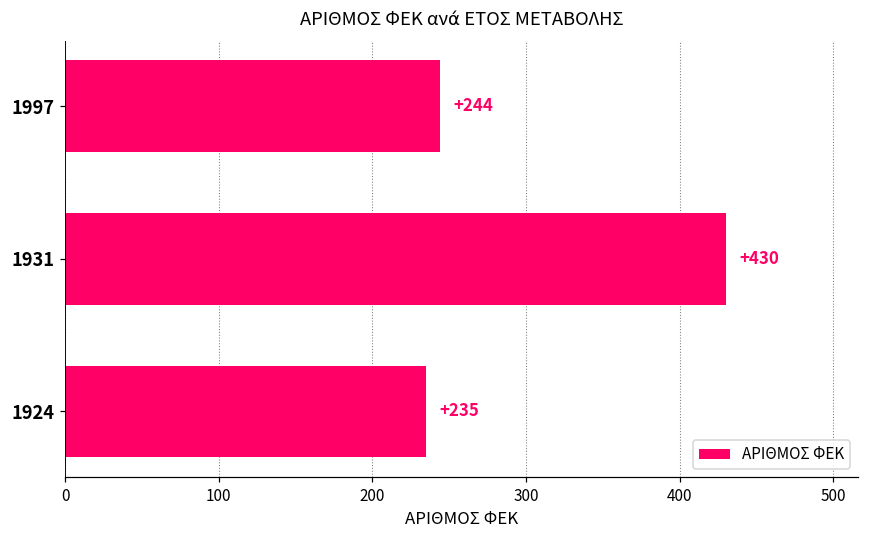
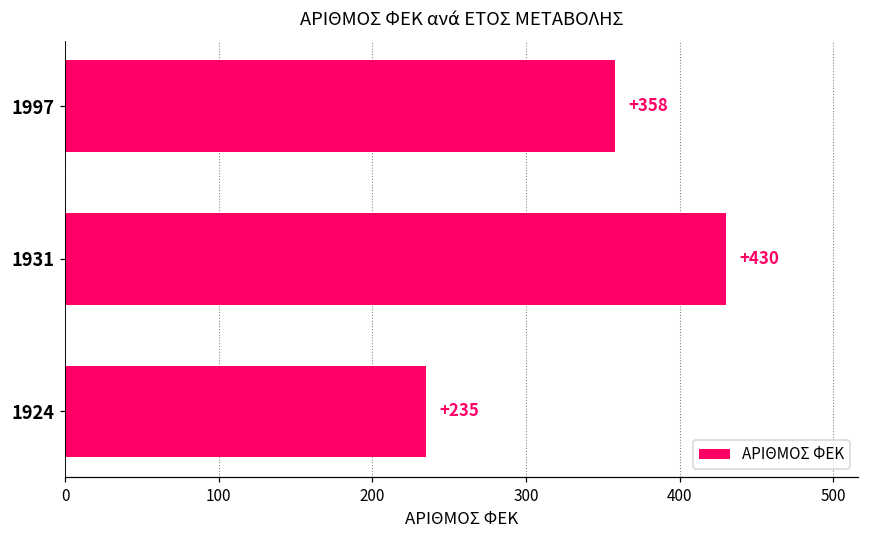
  {
-   "1997": "+244",
+   "1997": "+358",
    "1931": "+430",
    "1924": "+235"
  }
